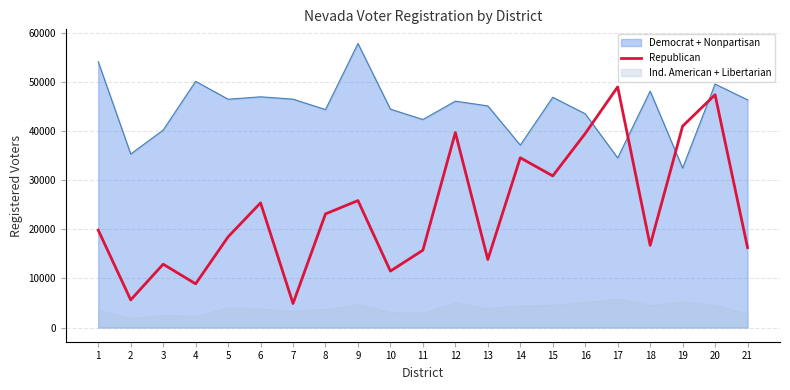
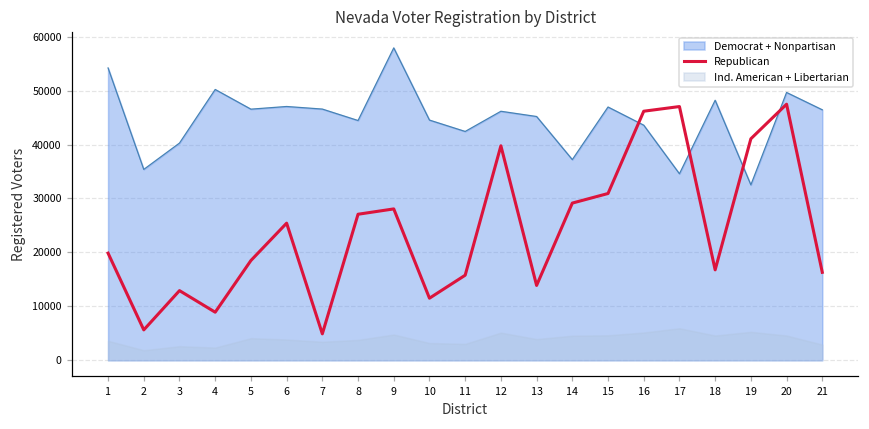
  {
    "Democrat + Nonpartisan": {
      "1": 54000,
      "2": 35000,
      "3": 40000,
      "4": 50000,
      "5": 47000,
      "6": 47000,
      "7": 47000,
      "8": 44000,
      "9": 58000,
      "10": 45000,
      "11": 42000,
      "12": 46000,
      "13": 45000,
      "14": 37000,
      "15": 47000,
      "16": 44000,
      "17": 35000,
      "18": 48000,
      "19": 33000,
      "20": 50000,
      "21": 46000
    },
    "Republican": {
      "1": 20000,
      "2": 6000,
      "3": 13000,
      "4": 9000,
      "5": 18000,
      "6": 25000,
      "7": 5000,
-     "8": 23000,
-     "9": 26000,
+     "8": 27000,
+     "9": 28000,
      "10": 12000,
      "11": 16000,
      "12": 40000,
      "13": 14000,
-     "14": 35000,
+     "14": 29000,
      "15": 31000,
-     "16": 40000,
-     "17": 49000,
+     "16": 46000,
+     "17": 47000,
      "18": 17000,
      "19": 41000,
      "20": 47000,
      "21": 16000
    },
    "Ind. American + Libertarian": {
      "1": 4000,
      "2": 2000,
      "3": 3000,
      "4": 2000,
      "5": 4000,
      "6": 4000,
      "7": 3000,
      "8": 4000,
      "9": 5000,
      "10": 3000,
      "11": 3000,
      "12": 5000,
      "13": 4000,
      "14": 5000,
      "15": 5000,
      "16": 5000,
      "17": 6000,
      "18": 5000,
      "19": 5000,
      "20": 5000,
      "21": 3000
    }
  }
